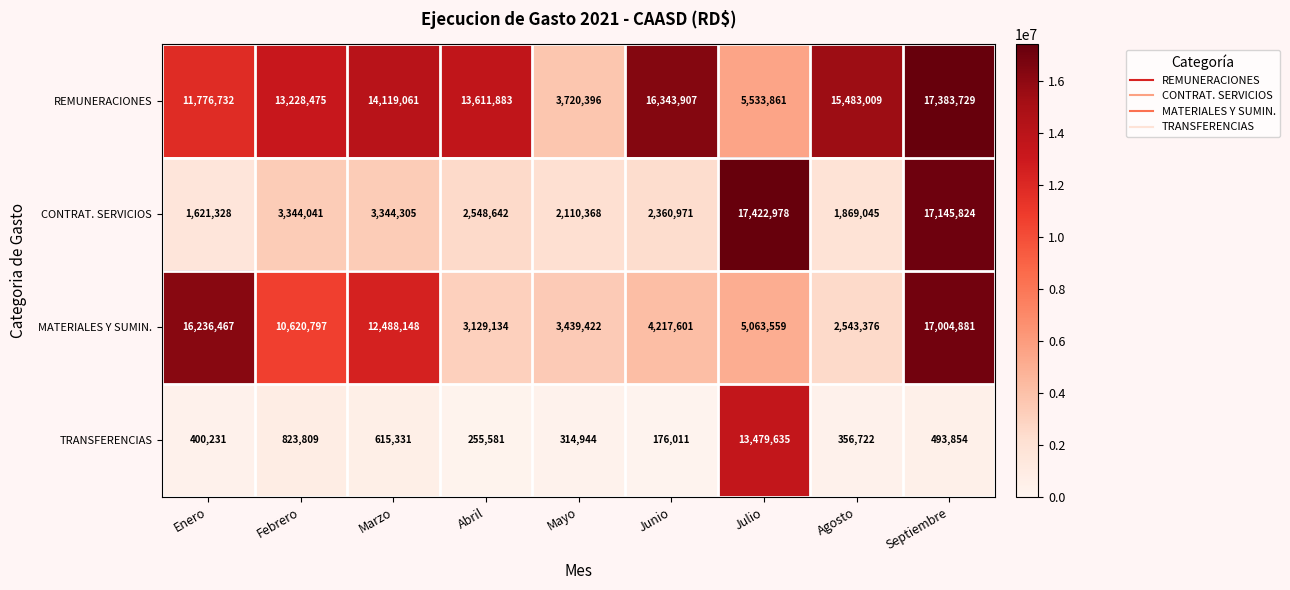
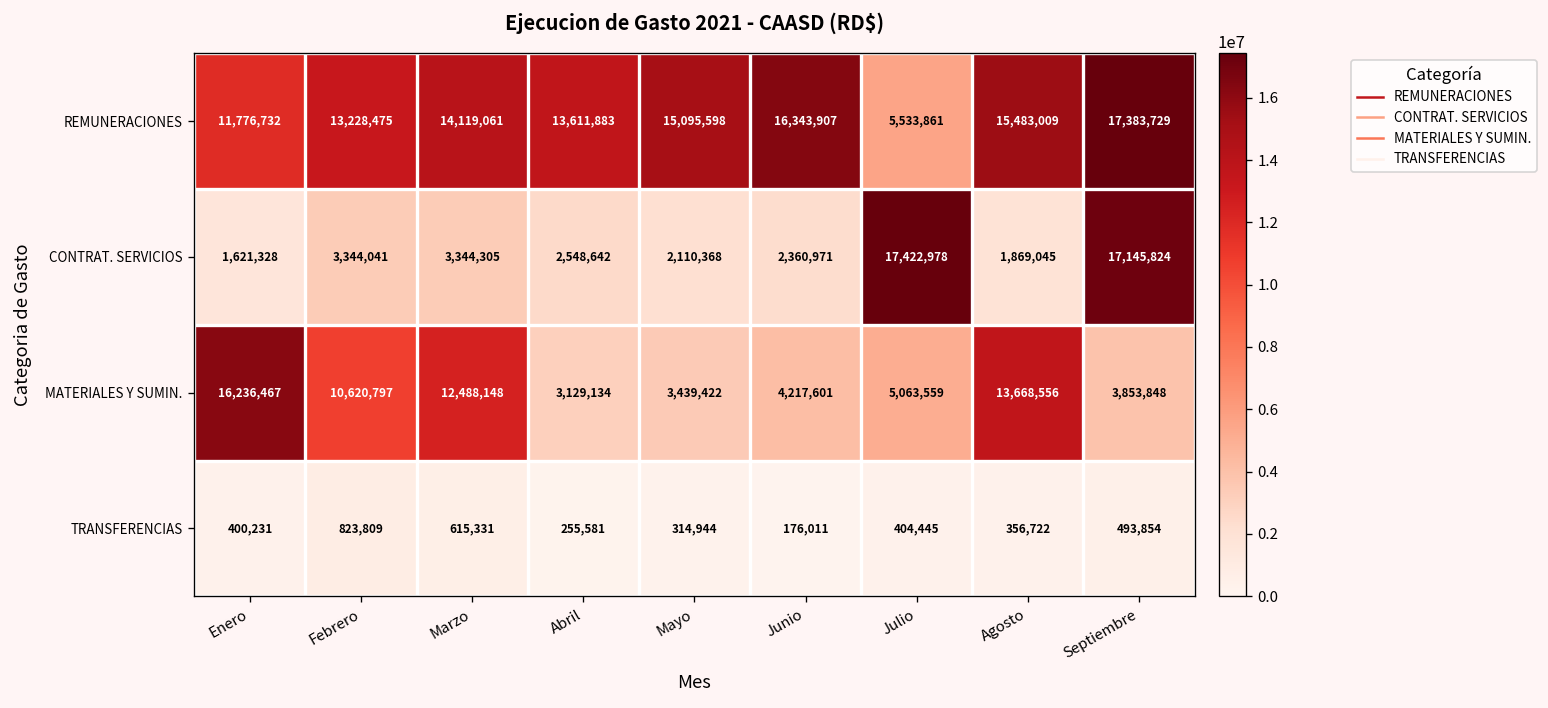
  {
    "REMUNERACIONES": {
      "Enero": "11,776,732",
      "Febrero": "13,228,475",
      "Marzo": "14,119,061",
      "Abril": "13,611,883",
-     "Mayo": "3,720,396",
+     "Mayo": "15,095,598",
      "Junio": "16,343,907",
      "Julio": "5,533,861",
      "Agosto": "15,483,009",
      "Septiembre": "17,383,729"
    },
    "CONTRAT. SERVICIOS": {
      "Enero": "1,621,328",
      "Febrero": "3,344,041",
      "Marzo": "3,344,305",
      "Abril": "2,548,642",
      "Mayo": "2,110,368",
      "Junio": "2,360,971",
      "Julio": "17,422,978",
      "Agosto": "1,869,045",
      "Septiembre": "17,145,824"
    },
    "MATERIALES Y SUMIN.": {
      "Enero": "16,236,467",
      "Febrero": "10,620,797",
      "Marzo": "12,488,148",
      "Abril": "3,129,134",
      "Mayo": "3,439,422",
      "Junio": "4,217,601",
      "Julio": "5,063,559",
-     "Agosto": "2,543,376",
-     "Septiembre": "17,004,881"
+     "Agosto": "13,668,556",
+     "Septiembre": "3,853,848"
    },
    "TRANSFERENCIAS": {
      "Enero": "400,231",
      "Febrero": "823,809",
      "Marzo": "615,331",
      "Abril": "255,581",
      "Mayo": "314,944",
      "Junio": "176,011",
-     "Julio": "13,479,635",
+     "Julio": "404,445",
      "Agosto": "356,722",
      "Septiembre": "493,854"
    }
  }
